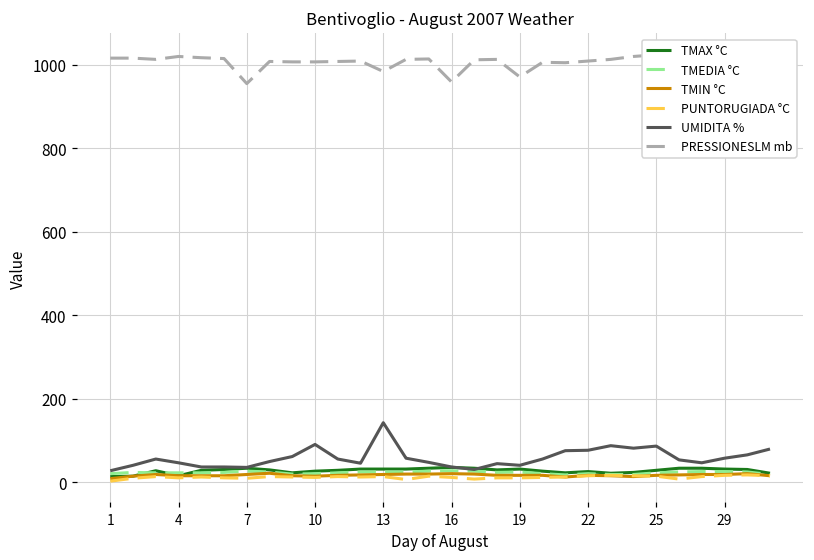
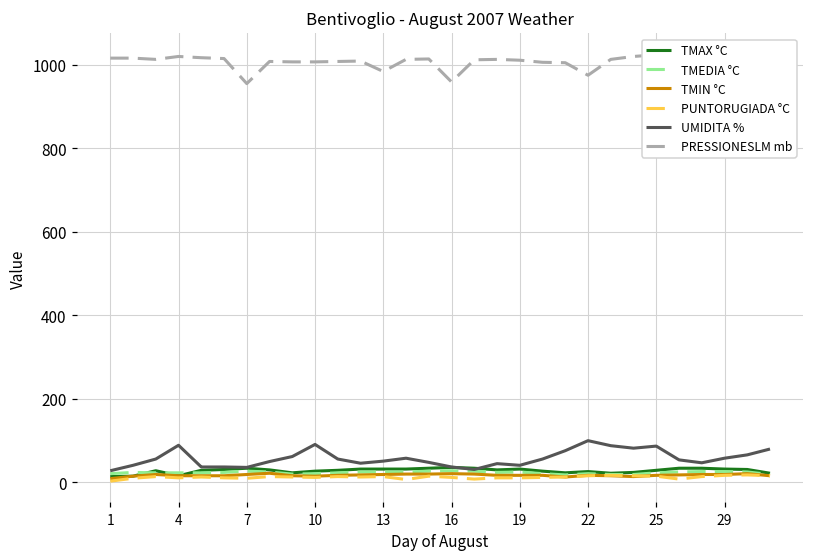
  {
    "TMAX °C": {
      "13": 30,
      "19": 30
    },
    "TMEDIA °C": {
      "1": 20,
      "4": 20,
      "7": 30,
      "16": 30,
      "19": 30
    },
    "TMIN °C": {
      "7": 20,
      "16": 20
    },
    "PUNTORUGIADA °C": {
      "7": 10,
      "16": 10
    },
    "UMIDITA %": {
      "1": 30,
-     "4": 50,
+     "4": 90,
      "10": 90,
-     "13": 140,
+     "13": 50,
      "19": 40,
-     "22": 80,
+     "22": 100,
      "25": 90,
      "29": 60
    },
    "PRESSIONESLM mb": {
      "1": 1020,
      "4": 1020,
      "7": 960,
      "10": 1010,
      "13": 980,
      "16": 960,
-     "19": 970,
-     "22": 1010
+     "19": 1010,
+     "22": 980
    }
  }
